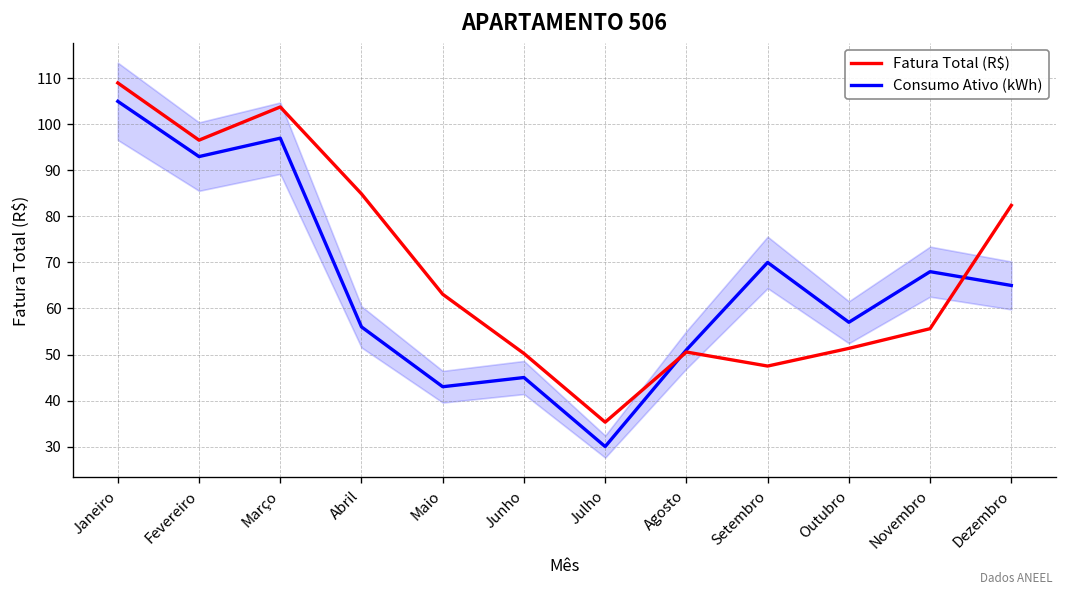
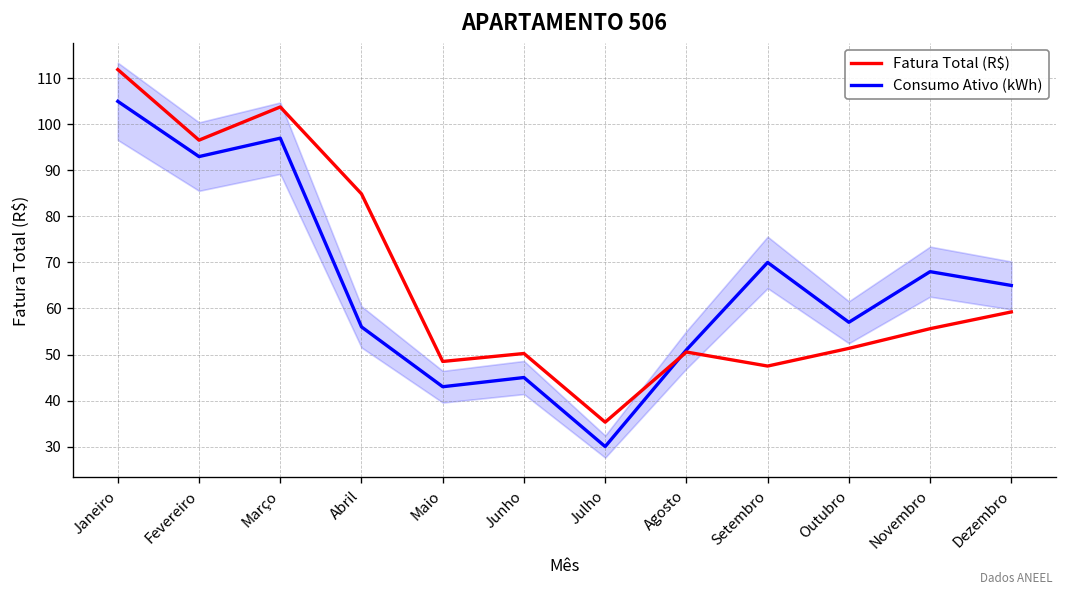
  {
    "Fatura Total (R$)": {
-     "Janeiro": 109,
+     "Janeiro": 112,
      "Fevereiro": 97,
      "Março": 104,
      "Abril": 85,
-     "Maio": 63,
+     "Maio": 48,
      "Junho": 50,
      "Julho": 35,
      "Setembro": 47,
      "Outubro": 51,
      "Novembro": 56,
-     "Dezembro": 82
+     "Dezembro": 59
    }
  }
